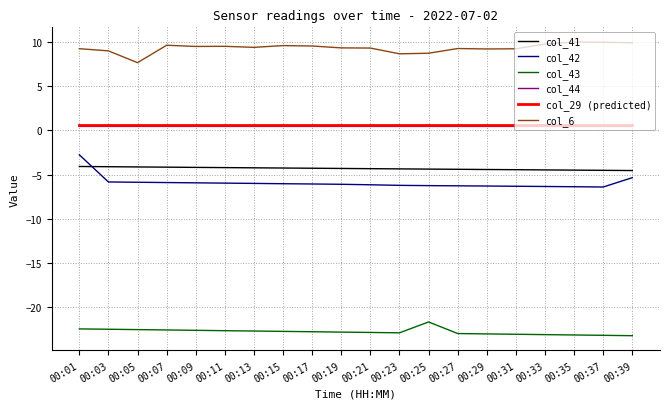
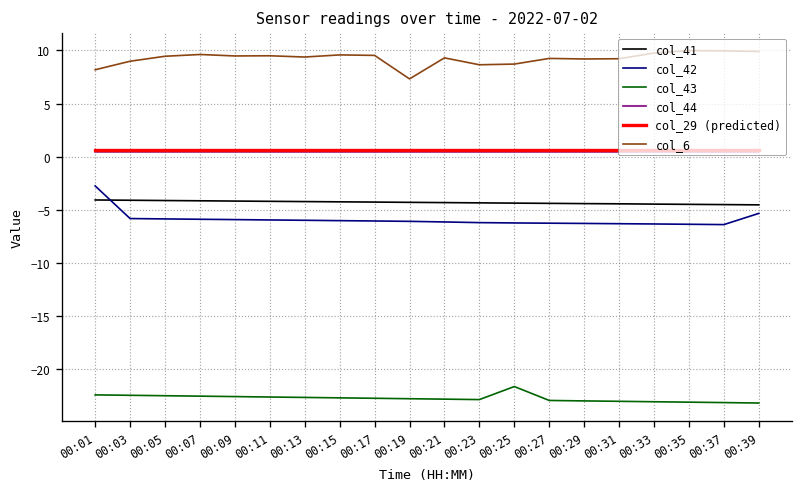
  {
    "col_41": {
      "00:01": -4,
      "00:03": -4,
      "00:05": -4,
      "00:07": -4,
      "00:09": -4,
      "00:11": -4,
      "00:13": -4,
      "00:15": -4,
      "00:17": -4,
      "00:19": -4,
      "00:21": -4,
      "00:23": -4,
      "00:25": -4,
      "00:27": -4,
      "00:29": -4,
      "00:31": -4,
      "00:33": -4,
      "00:35": -5,
      "00:37": -5,
      "00:39": -5
    },
    "col_42": {
      "00:01": -3,
      "00:03": -6,
      "00:05": -6,
      "00:07": -6,
      "00:09": -6,
      "00:11": -6,
      "00:13": -6,
      "00:15": -6,
      "00:17": -6,
      "00:19": -6,
      "00:21": -6,
      "00:23": -6,
      "00:25": -6,
      "00:27": -6,
      "00:29": -6,
      "00:31": -6,
      "00:33": -6,
      "00:35": -6,
      "00:37": -6,
      "00:39": -5
    },
    "col_43": {
      "00:01": -22,
      "00:03": -23,
      "00:05": -23,
      "00:07": -23,
      "00:09": -23,
      "00:11": -23,
      "00:13": -23,
      "00:15": -23,
      "00:17": -23,
      "00:19": -23,
      "00:21": -23,
      "00:23": -23,
      "00:25": -22,
      "00:27": -23,
      "00:29": -23,
      "00:31": -23,
      "00:33": -23,
      "00:35": -23,
      "00:37": -23,
      "00:39": -23
    },
    "col_6": {
-     "00:01": 9,
+     "00:01": 8,
      "00:03": 9,
-     "00:05": 8,
+     "00:05": 9,
      "00:07": 10,
      "00:09": 9,
      "00:11": 9,
      "00:13": 9,
      "00:15": 10,
      "00:17": 10,
-     "00:19": 9,
+     "00:19": 7,
      "00:21": 9,
      "00:23": 9,
      "00:25": 9,
      "00:27": 9,
      "00:29": 9
    }
  }
